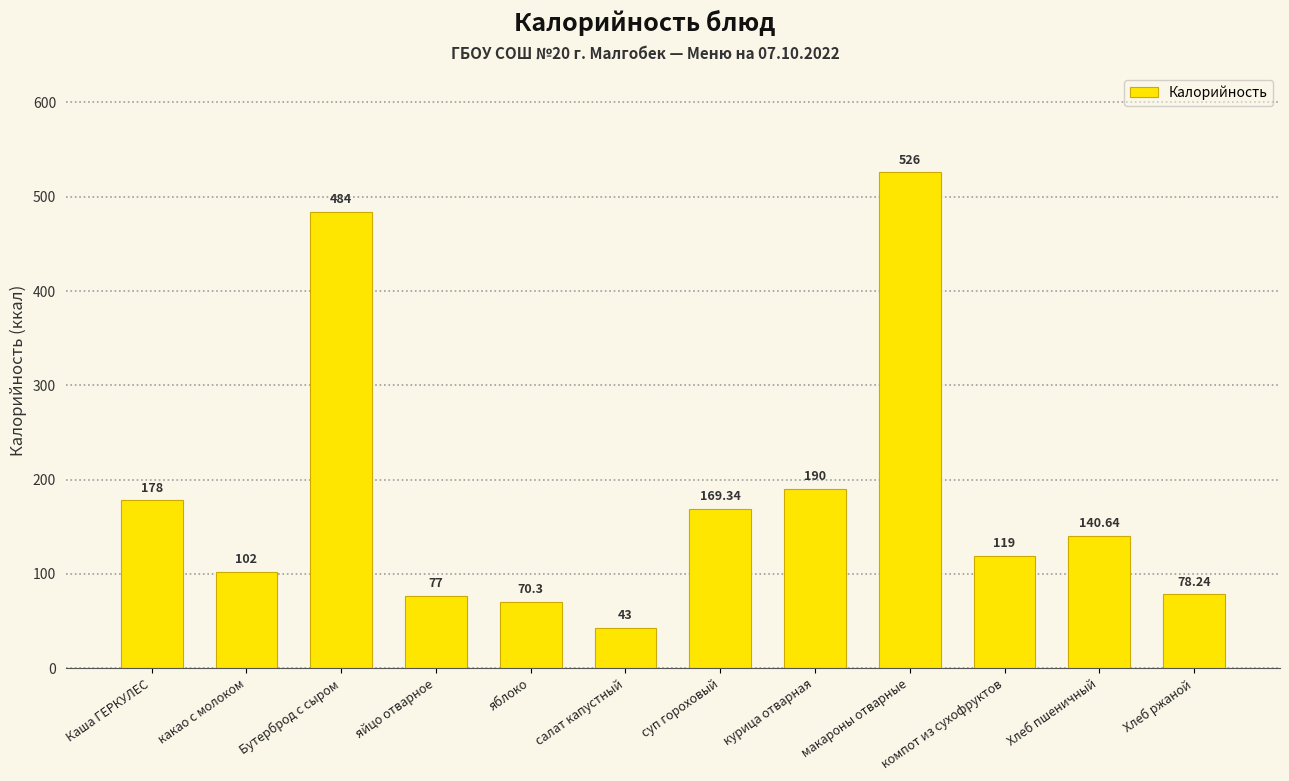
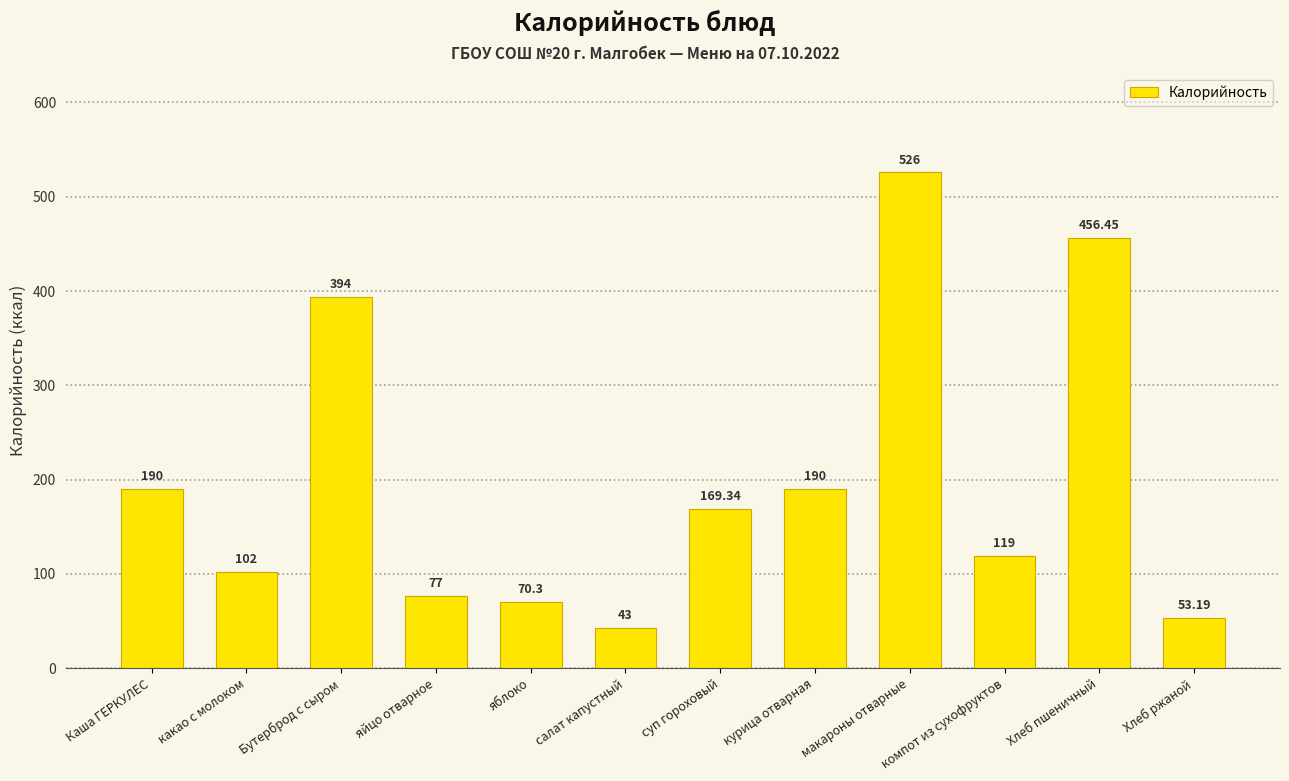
  {
-   "Каша ГЕРКУЛЕС": 178,
+   "Каша ГЕРКУЛЕС": 190,
    "какао с молоком": 102,
-   "Бутерброд с сыром": 484,
+   "Бутерброд с сыром": 394,
    "яйцо отварное": 77,
    "яблоко": 70.3,
    "салат капустный": 43,
    "суп гороховый": 169.34,
    "курица отварная": 190,
    "макароны отварные": 526,
    "компот из сухофруктов": 119,
-   "Хлеб пшеничный": 140.64,
-   "Хлеб ржаной": 78.24
+   "Хлеб пшеничный": 456.45,
+   "Хлеб ржаной": 53.19
  }
